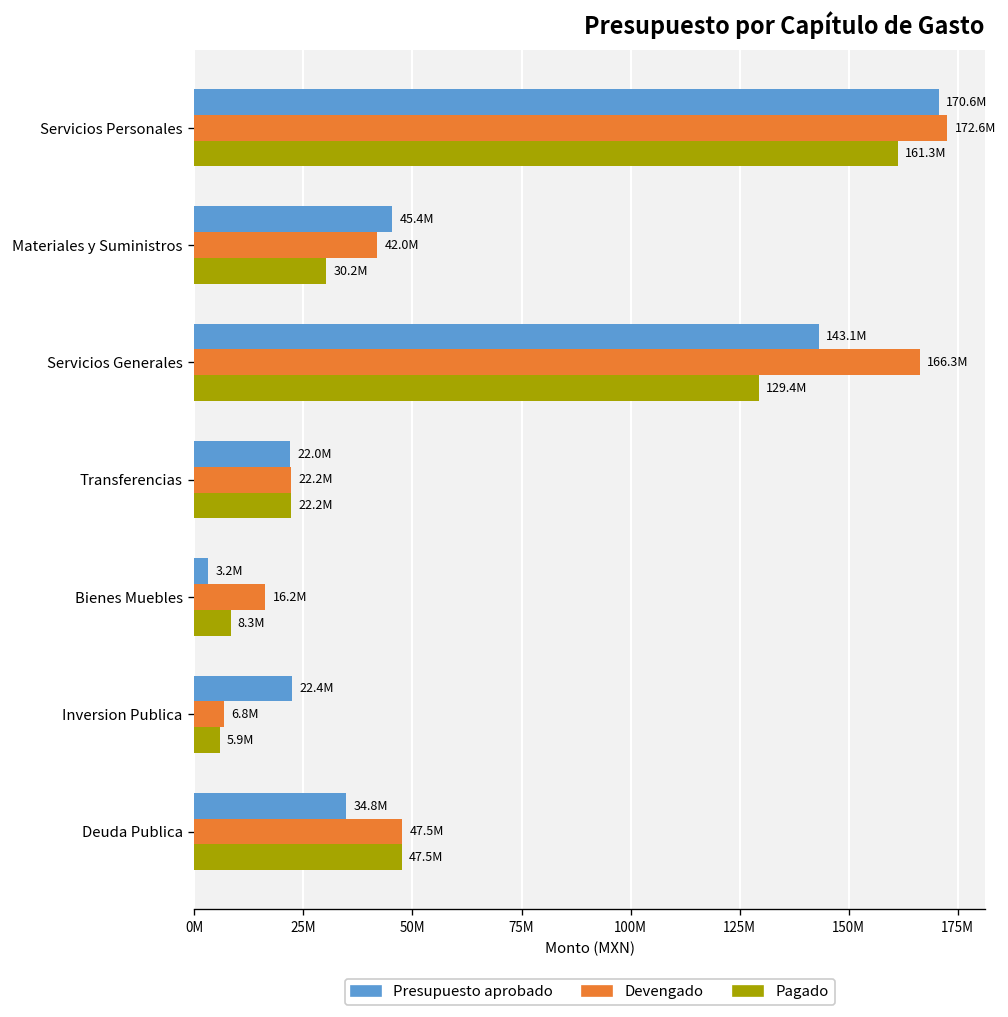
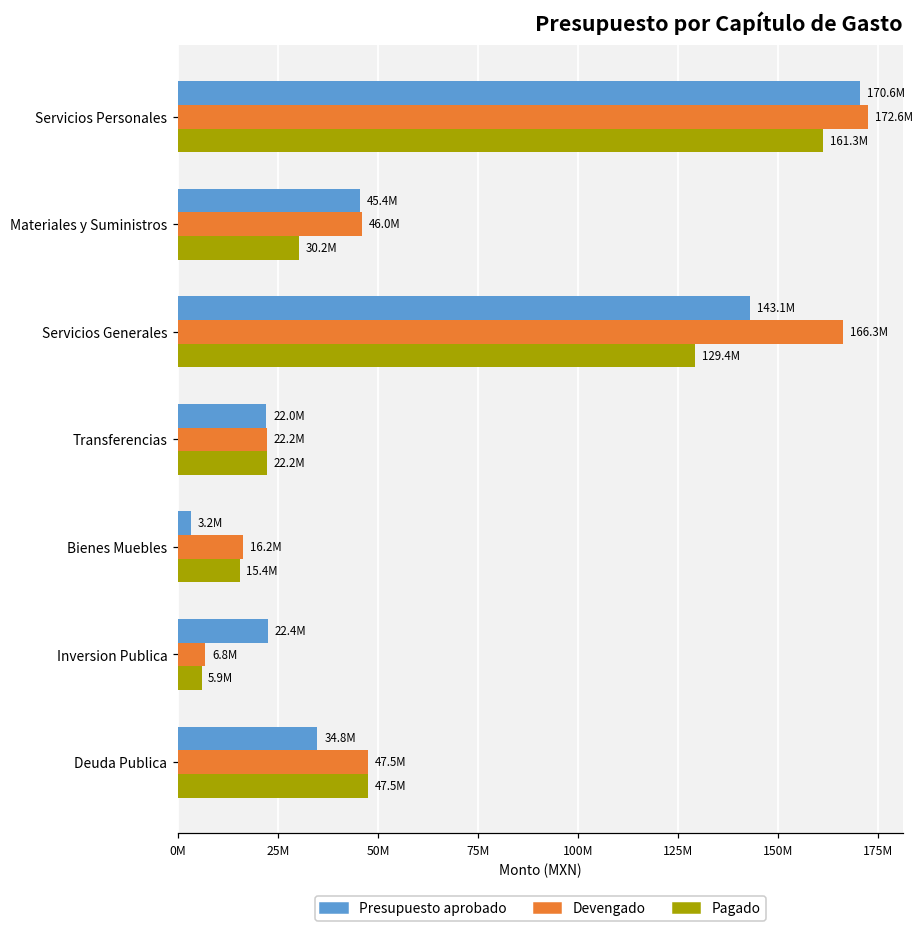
  {
    "Presupuesto aprobado": {
      "Servicios Personales": "170.6M",
      "Materiales y Suministros": "45.4M",
      "Servicios Generales": "143.1M",
      "Transferencias": "22.0M",
      "Bienes Muebles": "3.2M",
      "Inversion Publica": "22.4M",
      "Deuda Publica": "34.8M"
    },
    "Devengado": {
      "Servicios Personales": "172.6M",
-     "Materiales y Suministros": "42.0M",
+     "Materiales y Suministros": "46.0M",
      "Servicios Generales": "166.3M",
      "Transferencias": "22.2M",
      "Bienes Muebles": "16.2M",
      "Inversion Publica": "6.8M",
      "Deuda Publica": "47.5M"
    },
    "Pagado": {
      "Servicios Personales": "161.3M",
      "Materiales y Suministros": "30.2M",
      "Servicios Generales": "129.4M",
      "Transferencias": "22.2M",
-     "Bienes Muebles": "8.3M",
+     "Bienes Muebles": "15.4M",
      "Inversion Publica": "5.9M",
      "Deuda Publica": "47.5M"
    }
  }
